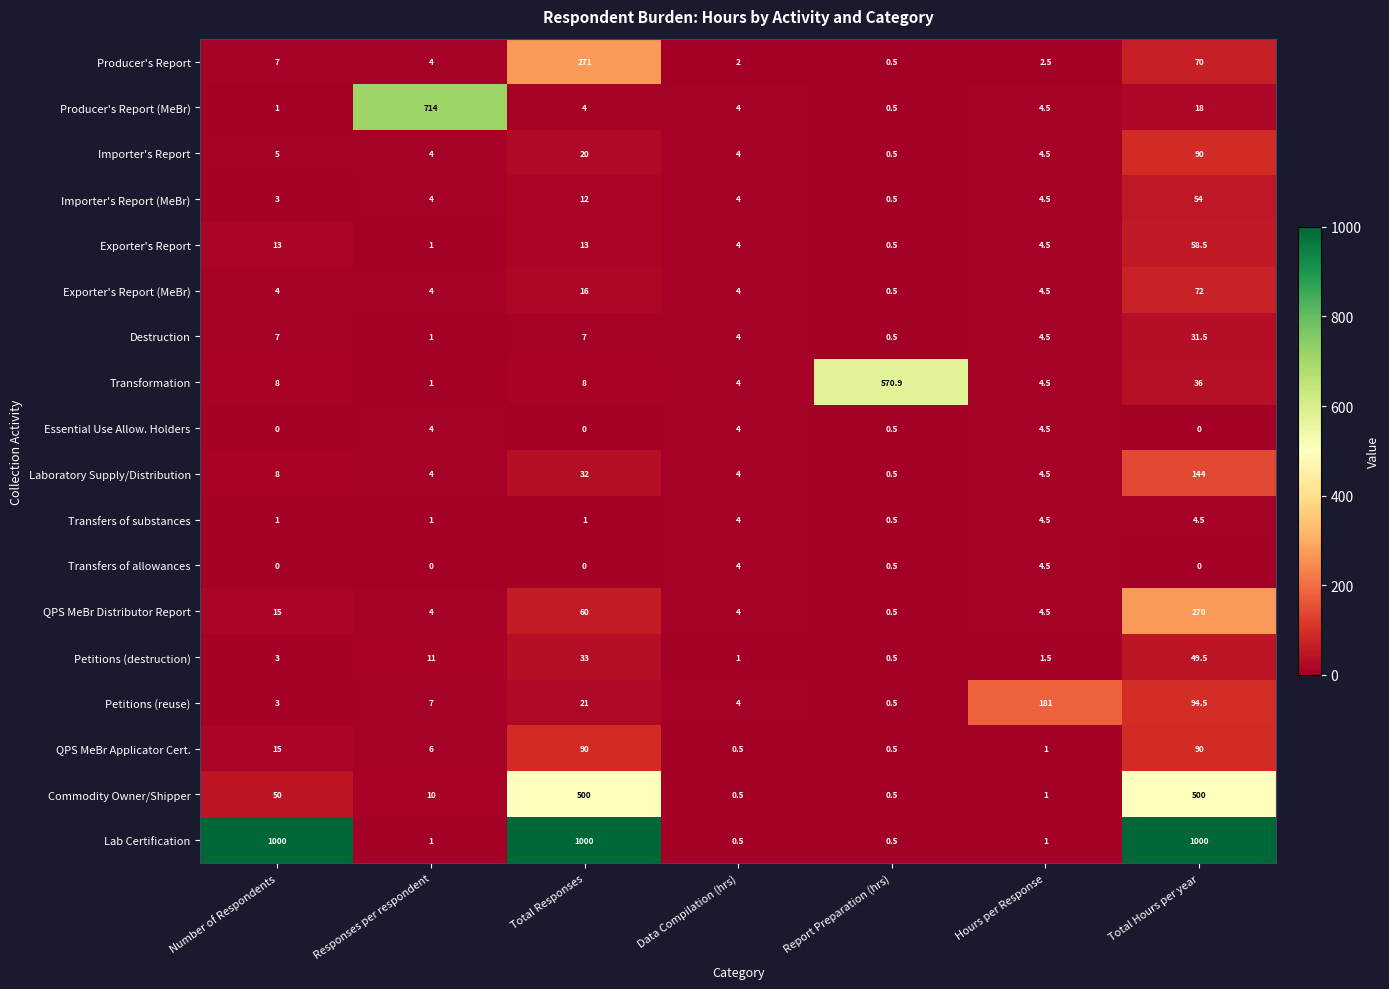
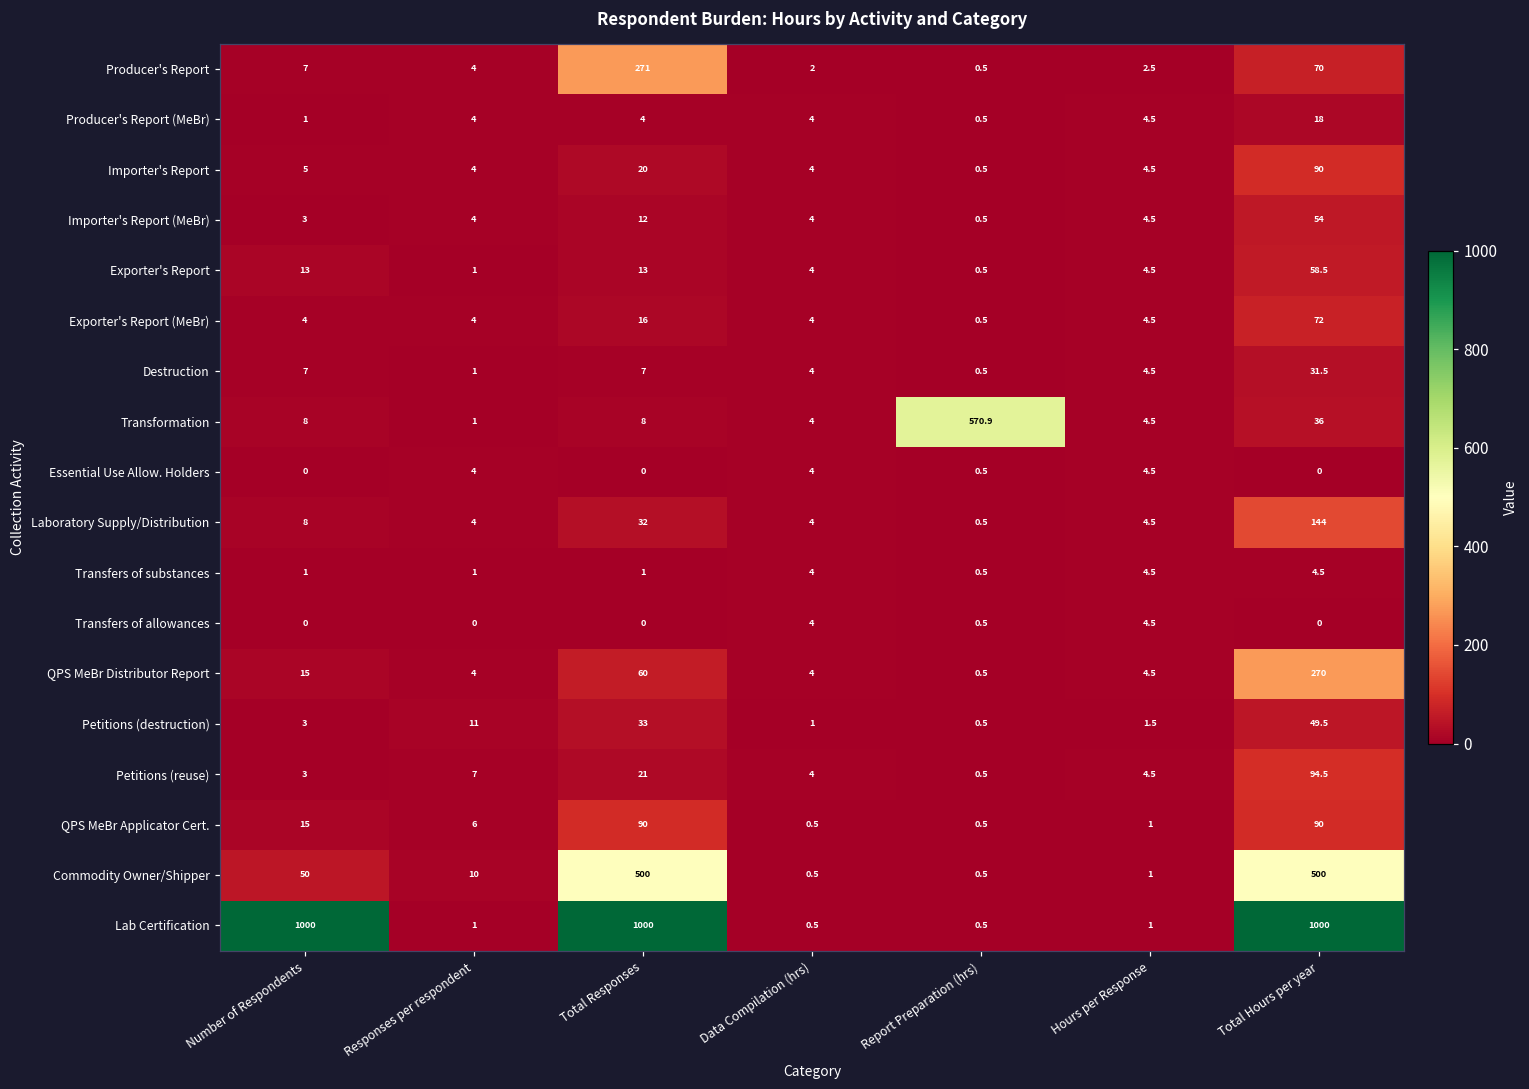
  {
    "Producer's Report": {
      "Number of Respondents": 7,
      "Responses per respondent": 4,
      "Total Responses": 271,
      "Data Compilation (hrs)": 2,
      "Report Preparation (hrs)": 0.5,
      "Hours per Response": 2.5,
      "Total Hours per year": 70
    },
    "Producer's Report (MeBr)": {
      "Number of Respondents": 1,
-     "Responses per respondent": 714,
+     "Responses per respondent": 4,
      "Total Responses": 4,
      "Data Compilation (hrs)": 4,
      "Report Preparation (hrs)": 0.5,
      "Hours per Response": 4.5,
      "Total Hours per year": 18
    },
    "Importer's Report": {
      "Number of Respondents": 5,
      "Responses per respondent": 4,
      "Total Responses": 20,
      "Data Compilation (hrs)": 4,
      "Report Preparation (hrs)": 0.5,
      "Hours per Response": 4.5,
      "Total Hours per year": 90
    },
    "Importer's Report (MeBr)": {
      "Number of Respondents": 3,
      "Responses per respondent": 4,
      "Total Responses": 12,
      "Data Compilation (hrs)": 4,
      "Report Preparation (hrs)": 0.5,
      "Hours per Response": 4.5,
      "Total Hours per year": 54
    },
    "Exporter's Report": {
      "Number of Respondents": 13,
      "Responses per respondent": 1,
      "Total Responses": 13,
      "Data Compilation (hrs)": 4,
      "Report Preparation (hrs)": 0.5,
      "Hours per Response": 4.5,
      "Total Hours per year": 58.5
    },
    "Exporter's Report (MeBr)": {
      "Number of Respondents": 4,
      "Responses per respondent": 4,
      "Total Responses": 16,
      "Data Compilation (hrs)": 4,
      "Report Preparation (hrs)": 0.5,
      "Hours per Response": 4.5,
      "Total Hours per year": 72
    },
    "Destruction": {
      "Number of Respondents": 7,
      "Responses per respondent": 1,
      "Total Responses": 7,
      "Data Compilation (hrs)": 4,
      "Report Preparation (hrs)": 0.5,
      "Hours per Response": 4.5,
      "Total Hours per year": 31.5
    },
    "Transformation": {
      "Number of Respondents": 8,
      "Responses per respondent": 1,
      "Total Responses": 8,
      "Data Compilation (hrs)": 4,
      "Report Preparation (hrs)": 570.9,
      "Hours per Response": 4.5,
      "Total Hours per year": 36
    },
    "Essential Use Allow. Holders": {
      "Number of Respondents": 0,
      "Responses per respondent": 4,
      "Total Responses": 0,
      "Data Compilation (hrs)": 4,
      "Report Preparation (hrs)": 0.5,
      "Hours per Response": 4.5,
      "Total Hours per year": 0
    },
    "Laboratory Supply/Distribution": {
      "Number of Respondents": 8,
      "Responses per respondent": 4,
      "Total Responses": 32,
      "Data Compilation (hrs)": 4,
      "Report Preparation (hrs)": 0.5,
      "Hours per Response": 4.5,
      "Total Hours per year": 144
    },
    "Transfers of substances": {
      "Number of Respondents": 1,
      "Responses per respondent": 1,
      "Total Responses": 1,
      "Data Compilation (hrs)": 4,
      "Report Preparation (hrs)": 0.5,
      "Hours per Response": 4.5,
      "Total Hours per year": 4.5
    },
    "Transfers of allowances": {
      "Number of Respondents": 0,
      "Responses per respondent": 0,
      "Total Responses": 0,
      "Data Compilation (hrs)": 4,
      "Report Preparation (hrs)": 0.5,
      "Hours per Response": 4.5,
      "Total Hours per year": 0
    },
    "QPS MeBr Distributor Report": {
      "Number of Respondents": 15,
      "Responses per respondent": 4,
      "Total Responses": 60,
      "Data Compilation (hrs)": 4,
      "Report Preparation (hrs)": 0.5,
      "Hours per Response": 4.5,
      "Total Hours per year": 270
    },
    "Petitions (destruction)": {
      "Number of Respondents": 3,
      "Responses per respondent": 11,
      "Total Responses": 33,
      "Data Compilation (hrs)": 1,
      "Report Preparation (hrs)": 0.5,
      "Hours per Response": 1.5,
      "Total Hours per year": 49.5
    },
    "Petitions (reuse)": {
      "Number of Respondents": 3,
      "Responses per respondent": 7,
      "Total Responses": 21,
      "Data Compilation (hrs)": 4,
      "Report Preparation (hrs)": 0.5,
-     "Hours per Response": 181,
+     "Hours per Response": 4.5,
      "Total Hours per year": 94.5
    },
    "QPS MeBr Applicator Cert.": {
      "Number of Respondents": 15,
      "Responses per respondent": 6,
      "Total Responses": 90,
      "Data Compilation (hrs)": 0.5,
      "Report Preparation (hrs)": 0.5,
      "Hours per Response": 1,
      "Total Hours per year": 90
    },
    "Commodity Owner/Shipper": {
      "Number of Respondents": 50,
      "Responses per respondent": 10,
      "Total Responses": 500,
      "Data Compilation (hrs)": 0.5,
      "Report Preparation (hrs)": 0.5,
      "Hours per Response": 1,
      "Total Hours per year": 500
    },
    "Lab Certification": {
      "Number of Respondents": 1000,
      "Responses per respondent": 1,
      "Total Responses": 1000,
      "Data Compilation (hrs)": 0.5,
      "Report Preparation (hrs)": 0.5,
      "Hours per Response": 1,
      "Total Hours per year": 1000
    }
  }
